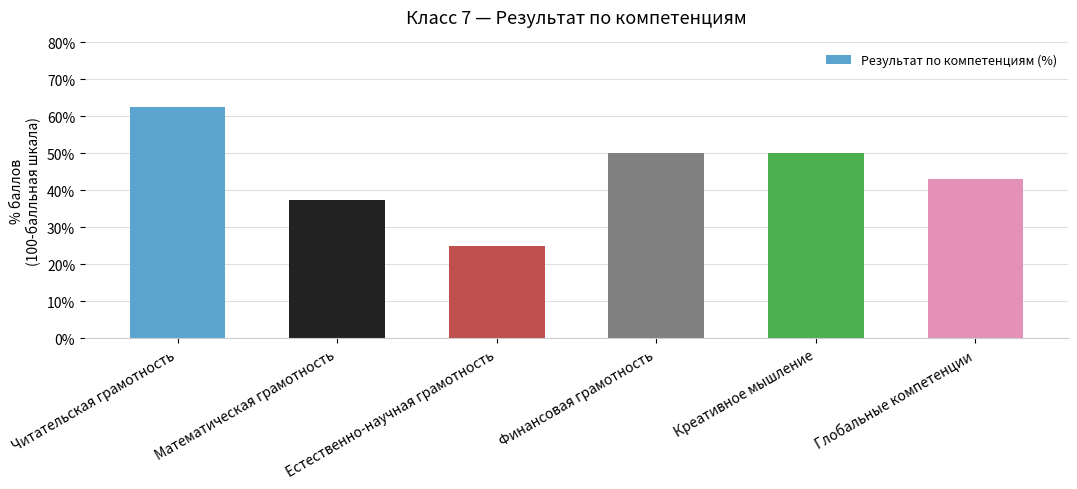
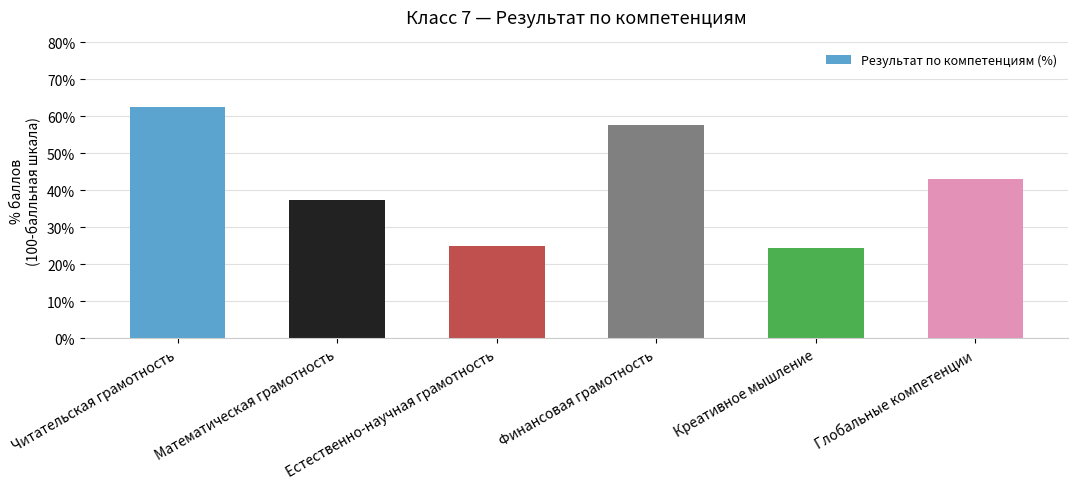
  {
    "Читательская грамотность": "63%",
    "Математическая грамотность": "37%",
    "Естественно-научная грамотность": "25%",
-   "Финансовая грамотность": "50%",
-   "Креативное мышление": "50%",
+   "Финансовая грамотность": "58%",
+   "Креативное мышление": "25%",
    "Глобальные компетенции": "43%"
  }
